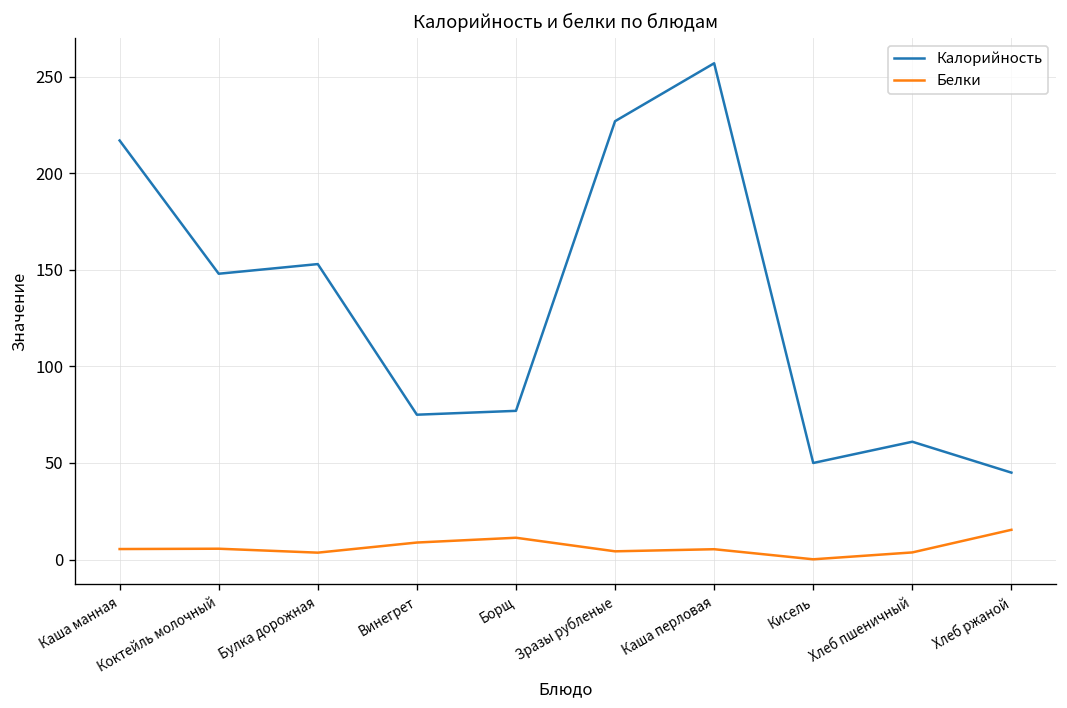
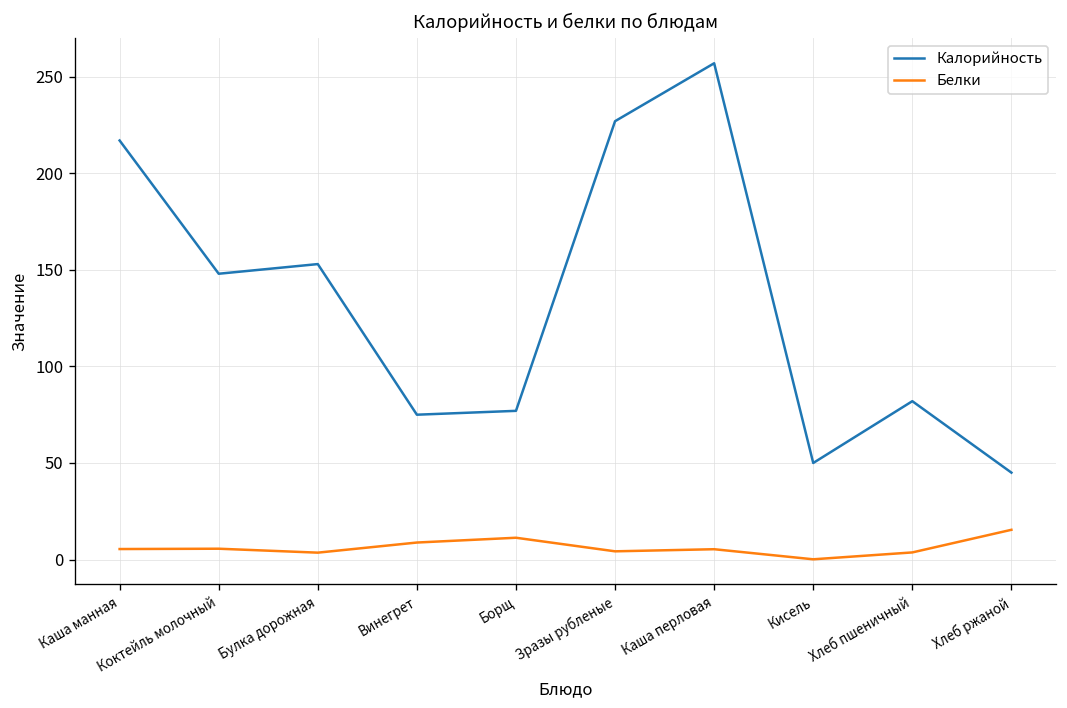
  {
    "Калорийность": {
      "Каша манная": 217,
      "Коктейль молочный": 148,
      "Булка дорожная": 153,
      "Винегрет": 75,
      "Борщ": 77,
      "Зразы рубленые": 227,
      "Каша перловая": 257,
      "Кисель": 50,
-     "Хлеб пшеничный": 61,
+     "Хлеб пшеничный": 82,
      "Хлеб ржаной": 45
    },
    "Белки": {
      "Каша манная": 5,
      "Коктейль молочный": 6,
      "Булка дорожная": 4,
      "Винегрет": 9,
      "Борщ": 11,
      "Зразы рубленые": 4,
      "Каша перловая": 5,
      "Кисель": 0,
      "Хлеб пшеничный": 4,
      "Хлеб ржаной": 15
    }
  }
